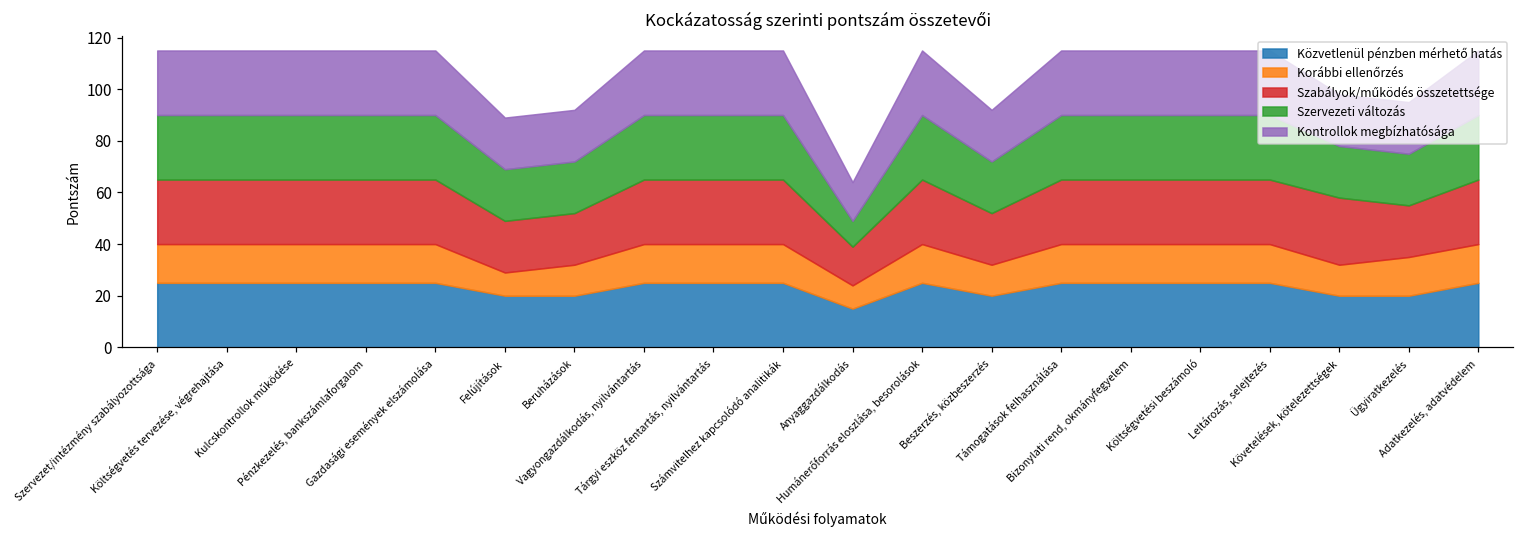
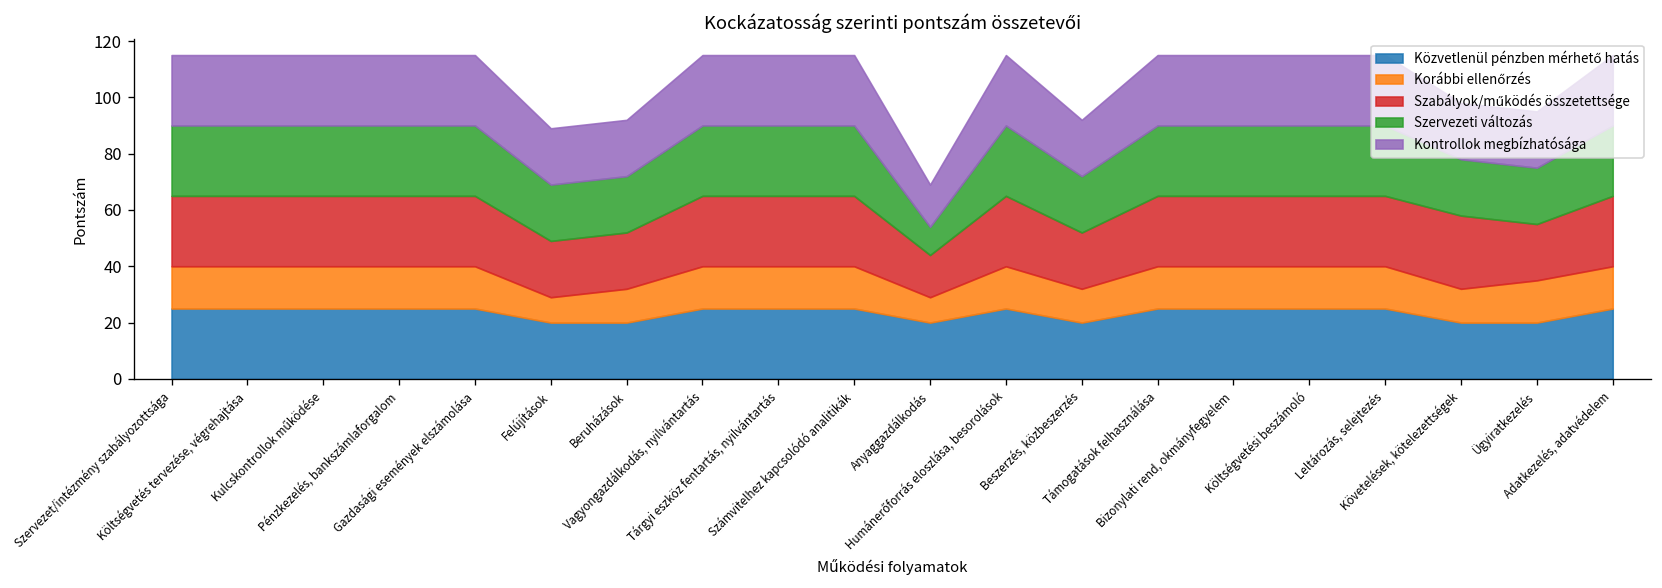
  {
    "Közvetlenül pénzben mérhető hatás": {
      "Szervezet/intézmény szabályozottsága": 25,
      "Költségvetés tervezése, végrehajtása": 25,
      "Kulcskontrollok működése": 25,
      "Pénzkezelés, bankszámlaforgalom": 25,
      "Gazdasági események elszámolása": 25,
      "Felújítások": 20,
      "Beruházások": 20,
      "Vagyongazdálkodás, nyilvántartás": 25,
      "Tárgyi eszköz fentartás, nyilvántartás": 25,
      "Számvitelhez kapcsolódó analitikák": 25,
-     "Anyaggazdálkodás": 15,
+     "Anyaggazdálkodás": 20,
      "Humánerőforrás eloszlása, besorolások": 25,
      "Beszerzés, közbeszerzés": 20,
      "Támogatások felhasználása": 25,
      "Bizonylati rend, okmányfegyelem": 25,
      "Költségvetési beszámoló": 25,
      "Leltározás, selejtezés": 25,
      "Követelések, kötelezettségek": 20,
      "Ügyiratkezelés": 20,
      "Adatkezelés, adatvédelem": 25
    },
    "Korábbi ellenőrzés": {
      "Szervezet/intézmény szabályozottsága": 15,
      "Költségvetés tervezése, végrehajtása": 15,
      "Kulcskontrollok működése": 15,
      "Pénzkezelés, bankszámlaforgalom": 15,
      "Gazdasági események elszámolása": 15,
      "Felújítások": 9,
      "Beruházások": 12,
      "Vagyongazdálkodás, nyilvántartás": 15,
      "Tárgyi eszköz fentartás, nyilvántartás": 15,
      "Számvitelhez kapcsolódó analitikák": 15,
      "Anyaggazdálkodás": 9,
      "Humánerőforrás eloszlása, besorolások": 15,
      "Beszerzés, közbeszerzés": 12,
      "Támogatások felhasználása": 15,
      "Bizonylati rend, okmányfegyelem": 15,
      "Költségvetési beszámoló": 15,
      "Leltározás, selejtezés": 15,
      "Követelések, kötelezettségek": 12,
      "Ügyiratkezelés": 15,
      "Adatkezelés, adatvédelem": 15
    },
    "Szabályok/működés összetettsége": {
      "Szervezet/intézmény szabályozottsága": 25,
      "Költségvetés tervezése, végrehajtása": 25,
      "Kulcskontrollok működése": 25,
      "Pénzkezelés, bankszámlaforgalom": 25,
      "Gazdasági események elszámolása": 25,
      "Felújítások": 20,
      "Beruházások": 20,
      "Vagyongazdálkodás, nyilvántartás": 25,
      "Tárgyi eszköz fentartás, nyilvántartás": 25,
      "Számvitelhez kapcsolódó analitikák": 25,
      "Anyaggazdálkodás": 15,
      "Humánerőforrás eloszlása, besorolások": 25,
      "Beszerzés, közbeszerzés": 20,
      "Támogatások felhasználása": 25,
      "Bizonylati rend, okmányfegyelem": 25,
      "Költségvetési beszámoló": 25,
      "Leltározás, selejtezés": 25,
      "Követelések, kötelezettségek": 26,
      "Ügyiratkezelés": 20,
      "Adatkezelés, adatvédelem": 25
    },
    "Szervezeti változás": {
      "Szervezet/intézmény szabályozottsága": 25,
      "Költségvetés tervezése, végrehajtása": 25,
      "Kulcskontrollok működése": 25,
      "Pénzkezelés, bankszámlaforgalom": 25,
      "Gazdasági események elszámolása": 25,
      "Felújítások": 20,
      "Beruházások": 20,
      "Vagyongazdálkodás, nyilvántartás": 25,
      "Tárgyi eszköz fentartás, nyilvántartás": 25,
      "Számvitelhez kapcsolódó analitikák": 25,
      "Anyaggazdálkodás": 10,
      "Humánerőforrás eloszlása, besorolások": 25,
      "Beszerzés, közbeszerzés": 20,
      "Támogatások felhasználása": 25,
      "Bizonylati rend, okmányfegyelem": 25,
      "Költségvetési beszámoló": 25,
      "Követelések, kötelezettségek": 20,
      "Ügyiratkezelés": 20
    },
    "Kontrollok megbízhatósága": {
      "Szervezet/intézmény szabályozottsága": 25,
      "Költségvetés tervezése, végrehajtása": 25,
      "Kulcskontrollok működése": 25,
      "Pénzkezelés, bankszámlaforgalom": 25,
      "Gazdasági események elszámolása": 25,
      "Felújítások": 20,
      "Beruházások": 20,
      "Vagyongazdálkodás, nyilvántartás": 25,
      "Tárgyi eszköz fentartás, nyilvántartás": 25,
      "Számvitelhez kapcsolódó analitikák": 25,
      "Anyaggazdálkodás": 15,
      "Humánerőforrás eloszlása, besorolások": 25,
      "Beszerzés, közbeszerzés": 20,
      "Támogatások felhasználása": 25,
      "Bizonylati rend, okmányfegyelem": 25,
      "Költségvetési beszámoló": 25
    }
  }
